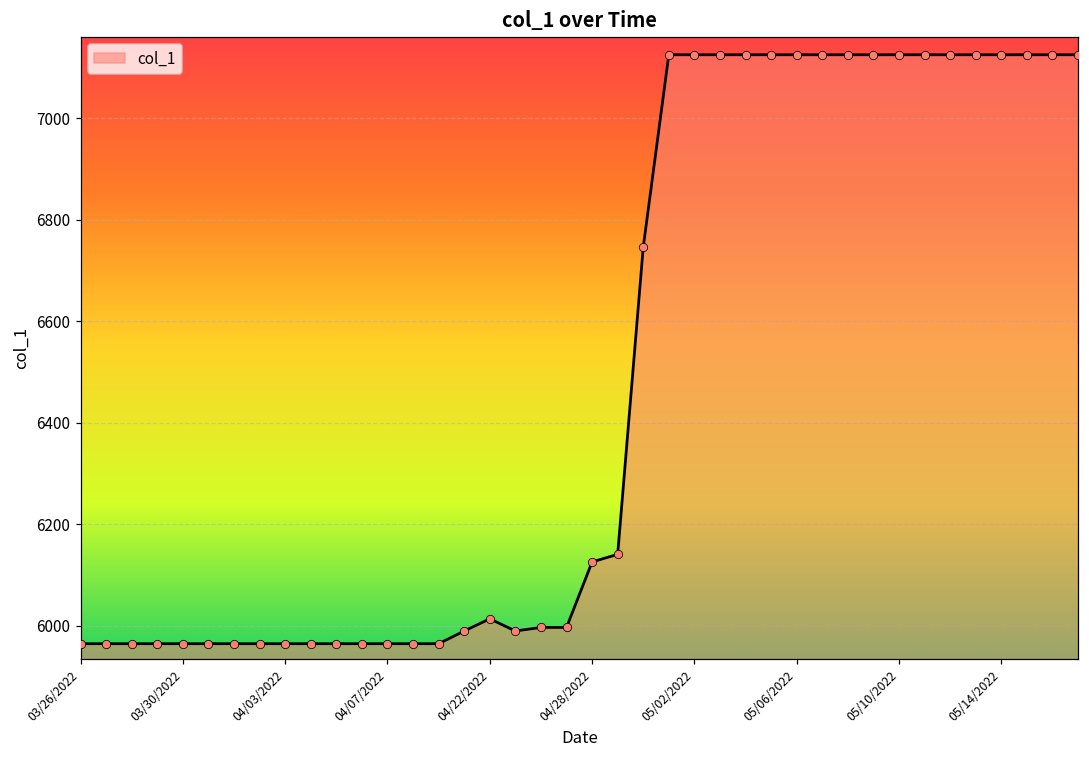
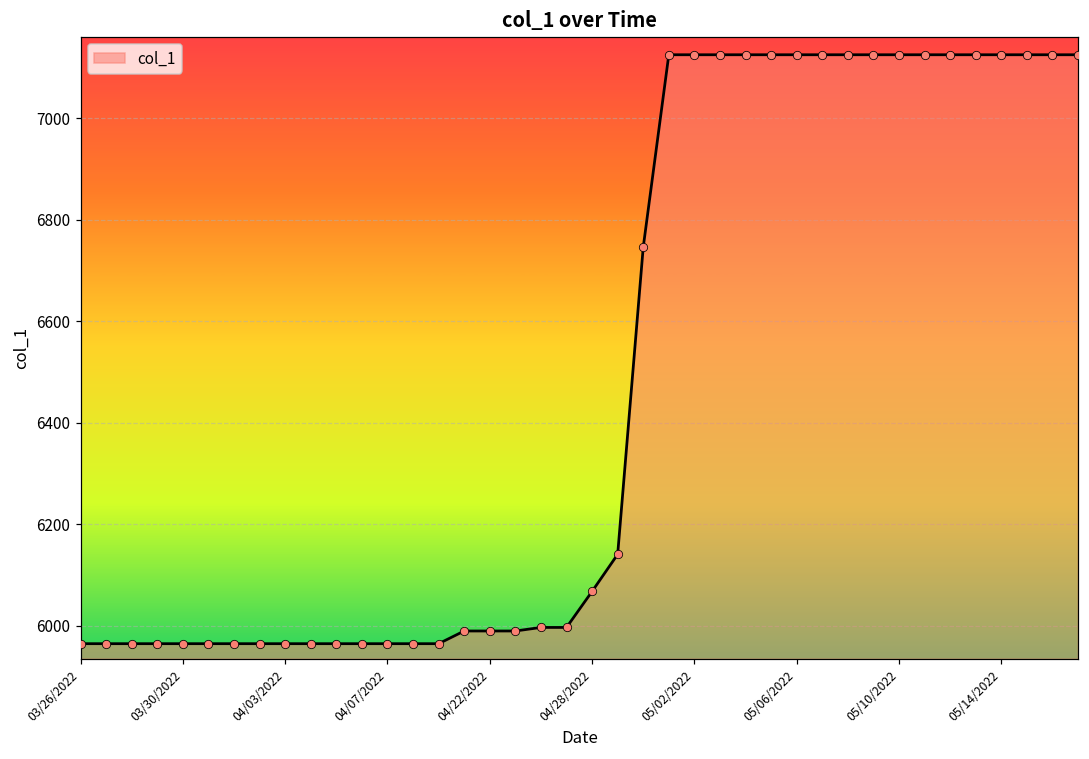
  {
    "03/26/2022": 5970,
    "03/30/2022": 5970,
    "04/03/2022": 5970,
    "04/07/2022": 5970,
-   "04/22/2022": 6010,
-   "04/28/2022": 6130,
+   "04/22/2022": 5990,
+   "04/28/2022": 6070,
    "05/02/2022": 7130,
    "05/06/2022": 7130,
    "05/10/2022": 7130,
    "05/14/2022": 7130
  }
